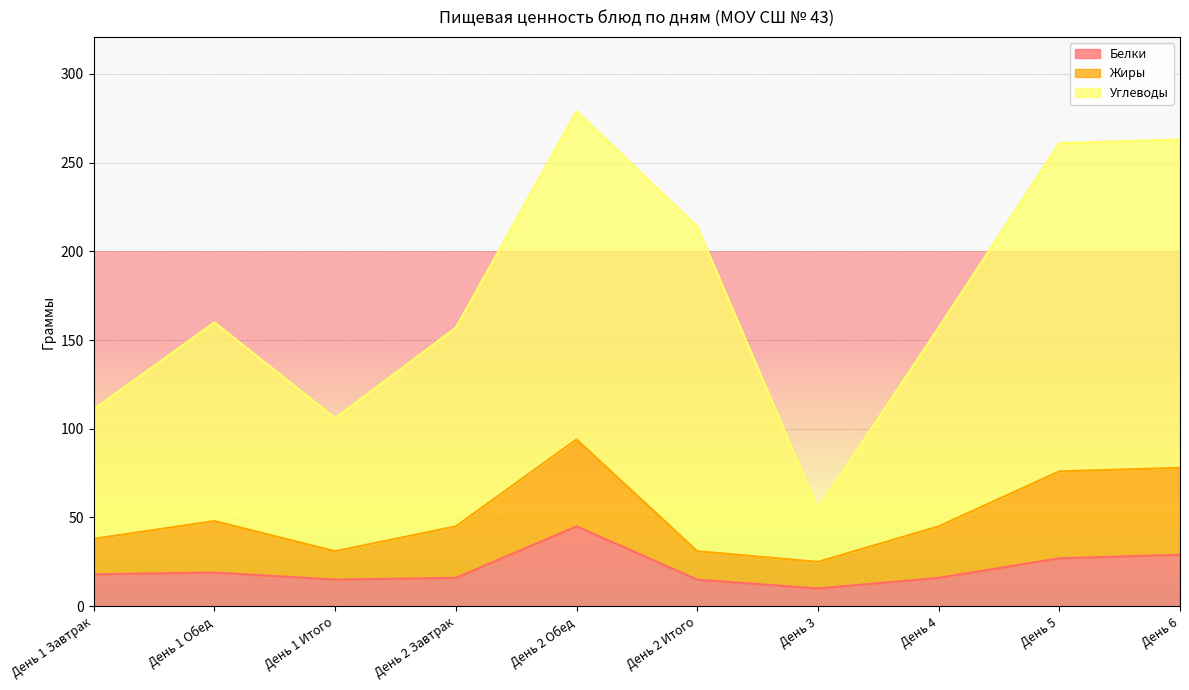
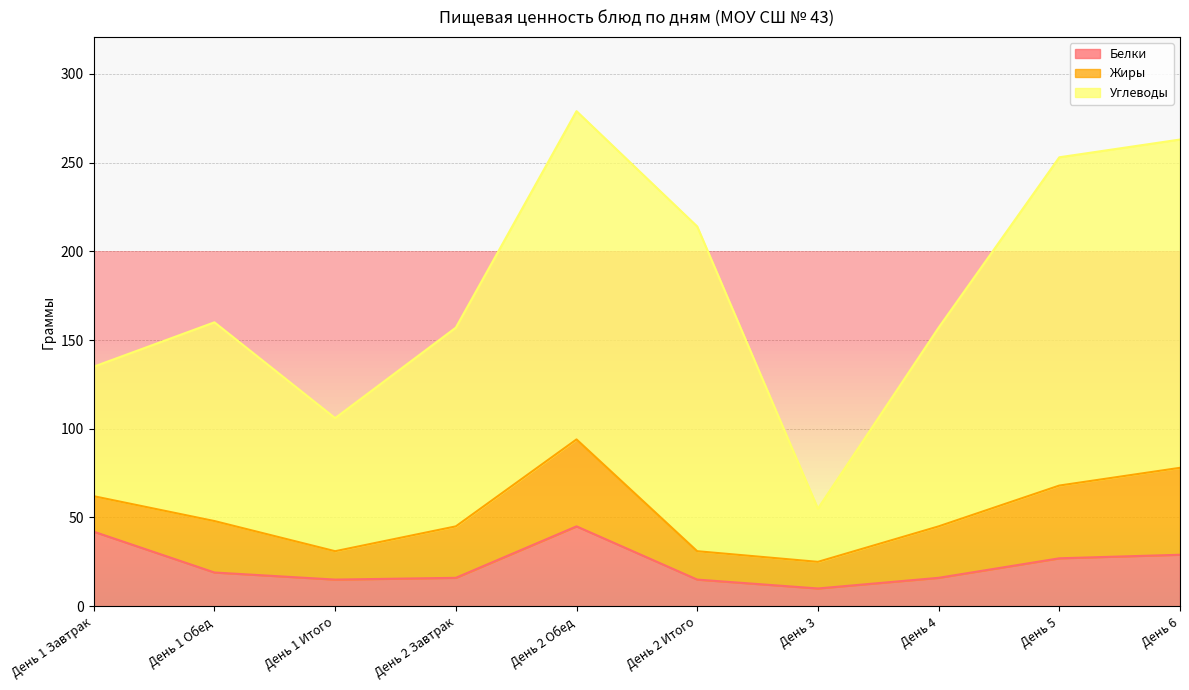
  {
    "Белки": {
-     "День 1 Завтрак": 18,
+     "День 1 Завтрак": 42,
      "День 1 Обед": 19,
      "День 1 Итого": 15,
      "День 2 Завтрак": 16,
      "День 2 Обед": 45,
      "День 2 Итого": 15,
      "День 3": 10,
      "День 4": 16,
      "День 5": 27,
      "День 6": 29
    },
    "Жиры": {
      "День 1 Завтрак": 20,
      "День 1 Обед": 29,
      "День 1 Итого": 16,
      "День 2 Завтрак": 29,
      "День 2 Обед": 49,
      "День 2 Итого": 16,
      "День 3": 15,
      "День 4": 29,
-     "День 5": 49,
+     "День 5": 41,
      "День 6": 49
    },
    "Углеводы": {
      "День 1 Завтрак": 73,
      "День 1 Обед": 112,
      "День 1 Итого": 75,
      "День 2 Завтрак": 112,
      "День 2 Обед": 185,
      "День 2 Итого": 183,
      "День 3": 30,
      "День 4": 112,
      "День 5": 185,
      "День 6": 185
    }
  }
